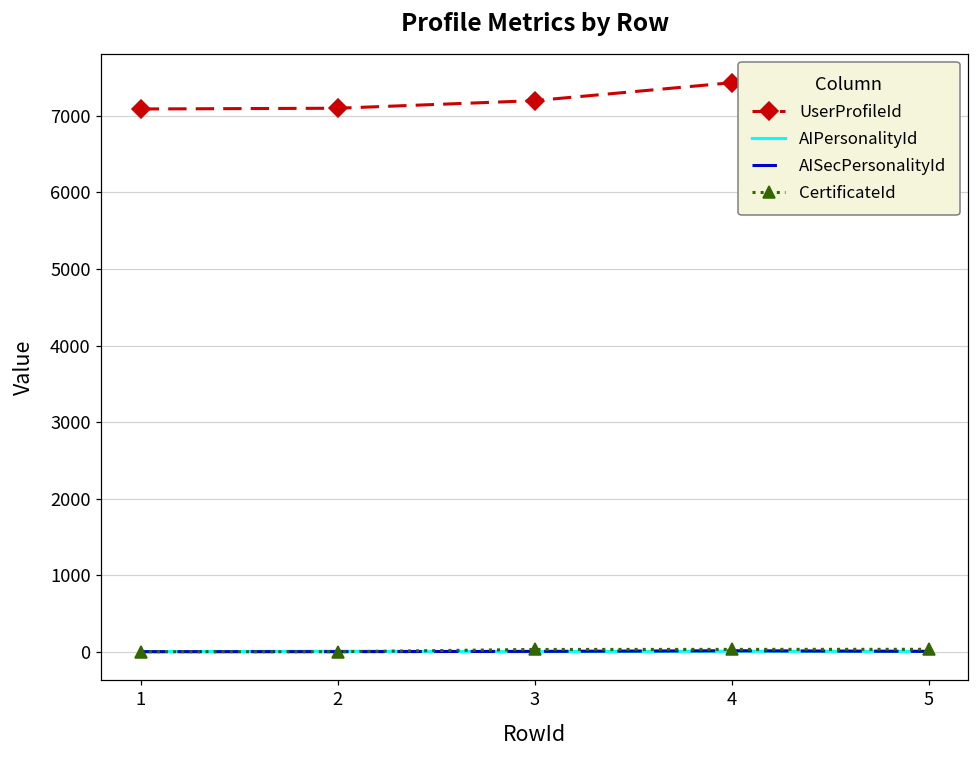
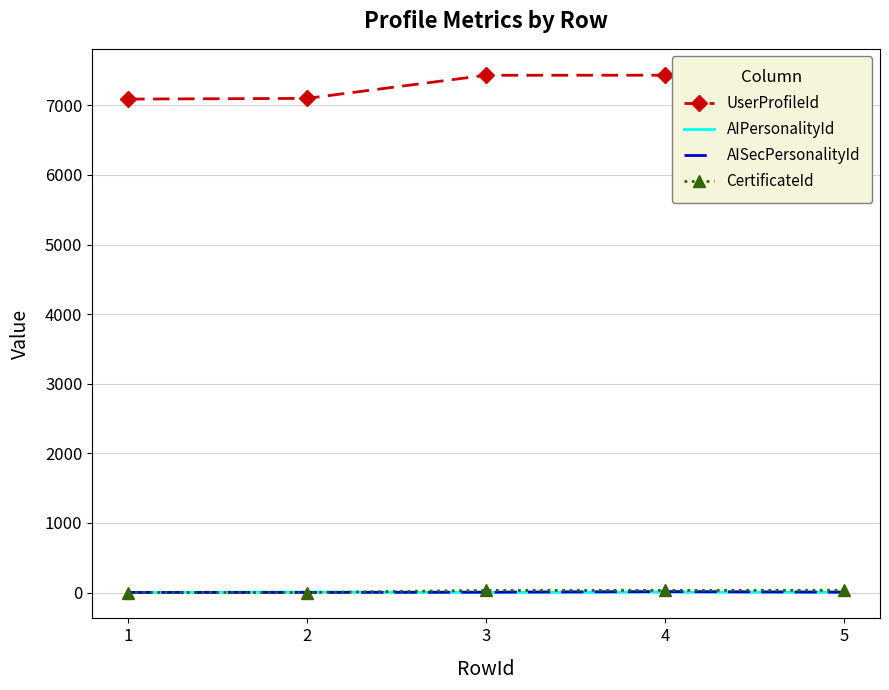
  {
    "UserProfileId": {
      "1": 7100,
      "2": 7100,
-     "3": 7200,
+     "3": 7400,
      "4": 7400
    }
  }
